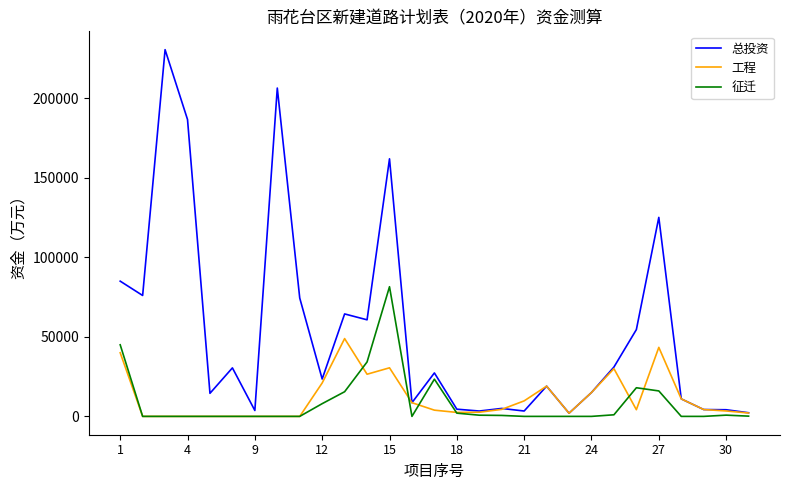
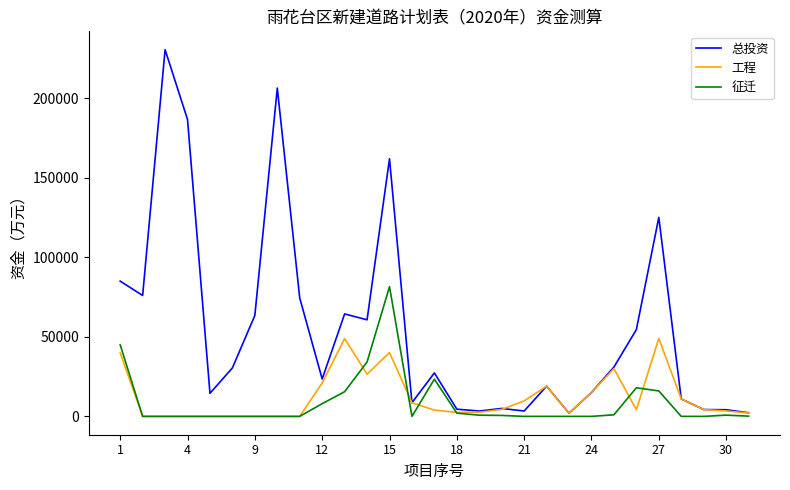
  {
    "总投资": {
      "1": 85000,
      "4": 187000,
-     "9": 4000,
+     "9": 63000,
      "12": 24000,
      "15": 162000,
      "18": 5000,
      "21": 3000,
      "27": 125000
    },
    "工程": {
      "1": 40000,
      "12": 21000,
-     "15": 31000,
+     "15": 40000,
      "21": 10000,
-     "27": 43000
+     "27": 49000
    },
    "征迁": {
      "1": 45000,
      "12": 8000,
      "15": 82000,
      "21": 0,
      "24": 0,
      "27": 16000,
      "30": 1000
    }
  }
